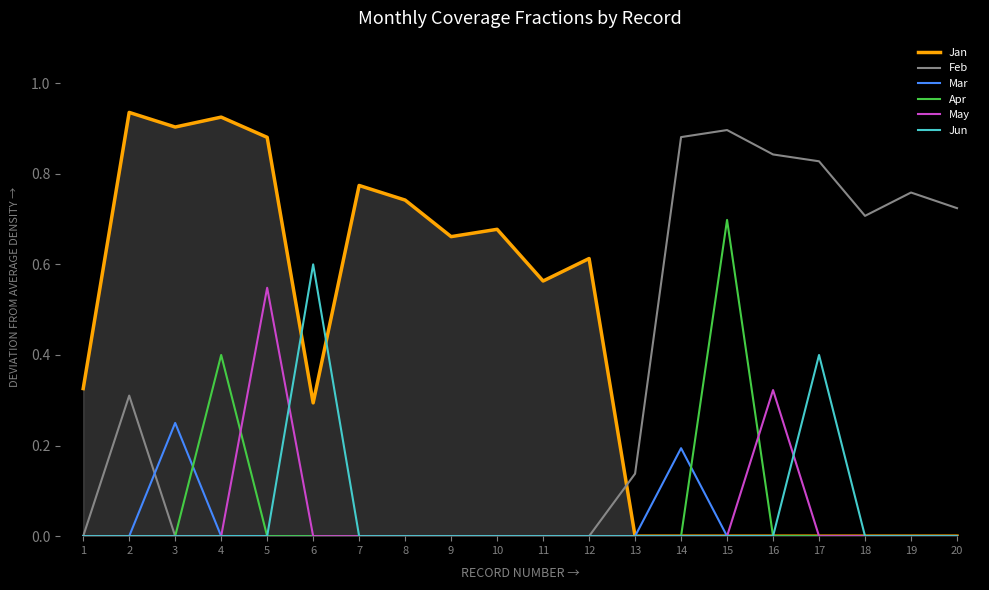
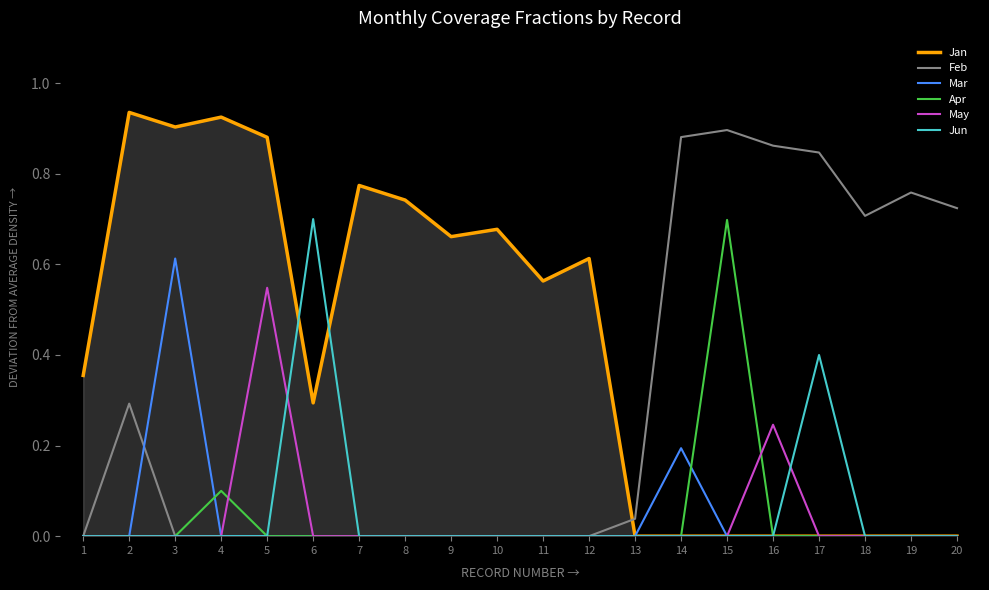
  {
    "Jan": {
-     "1": 0.33,
+     "1": 0.35,
      "2": 0.94,
      "3": 0.90,
      "4": 0.93,
      "5": 0.88,
      "6": 0.29,
      "7": 0.77,
      "8": 0.74,
      "9": 0.66,
      "10": 0.68,
      "11": 0.56,
      "12": 0.61
    },
    "Feb": {
-     "2": 0.31,
-     "13": 0.14,
+     "2": 0.29,
+     "13": 0.04,
      "14": 0.88,
      "15": 0.90,
-     "16": 0.84,
-     "17": 0.83,
+     "16": 0.86,
+     "17": 0.85,
      "18": 0.71,
      "19": 0.76,
      "20": 0.72
    },
    "Mar": {
-     "3": 0.25,
+     "3": 0.61,
      "14": 0.19
    },
    "Apr": {
-     "4": 0.4,
+     "4": 0.1,
      "15": 0.7
    },
    "May": {
      "5": 0.55,
-     "16": 0.32
+     "16": 0.25
    },
    "Jun": {
-     "6": 0.6,
+     "6": 0.7,
      "17": 0.4
    }
  }
